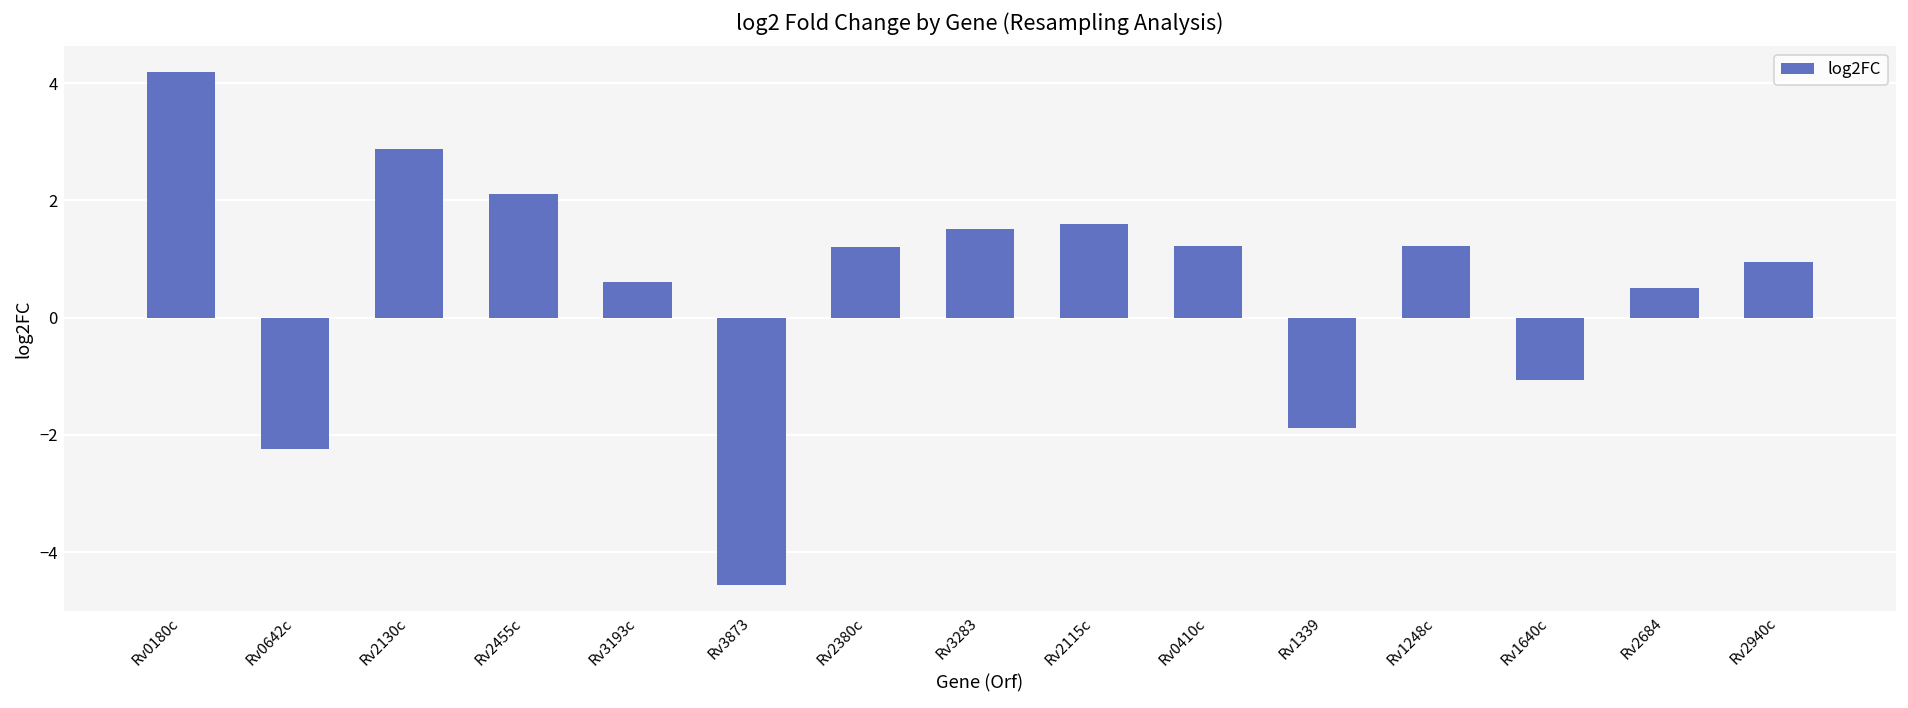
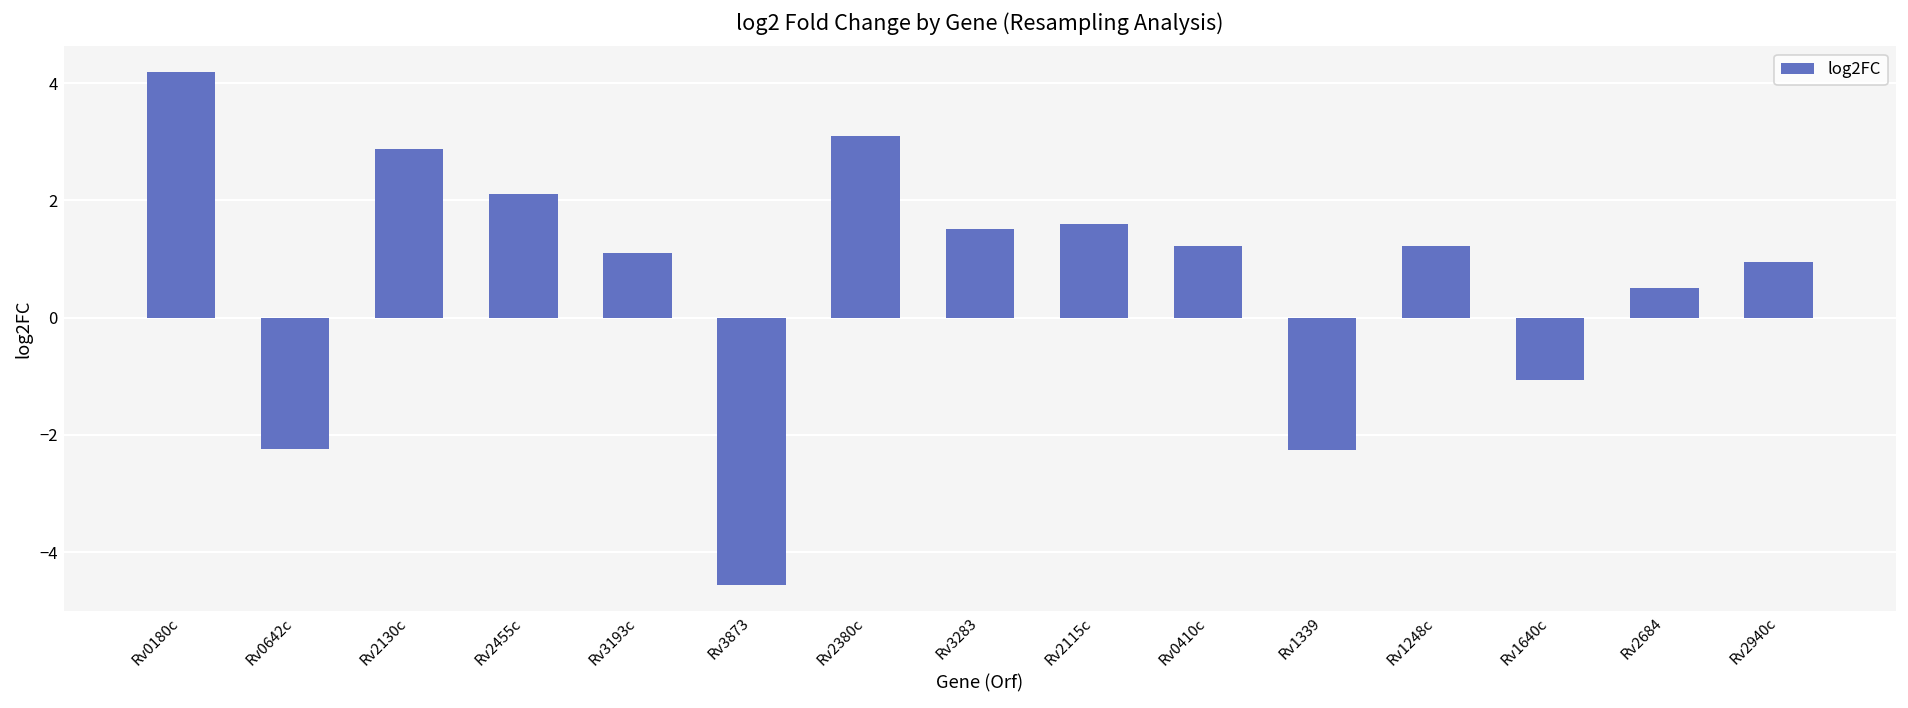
  {
    "Rv0180c": 4.2,
    "Rv0642c": -2.2,
    "Rv2130c": 2.9,
    "Rv2455c": 2.1,
-   "Rv3193c": 0.6,
+   "Rv3193c": 1.1,
    "Rv3873": -4.6,
-   "Rv2380c": 1.2,
+   "Rv2380c": 3.1,
    "Rv3283": 1.5,
    "Rv2115c": 1.6,
    "Rv0410c": 1.2,
-   "Rv1339": -1.9,
+   "Rv1339": -2.3,
    "Rv1248c": 1.2,
    "Rv1640c": -1.1,
    "Rv2684": 0.5,
    "Rv2940c": 1.0
  }
